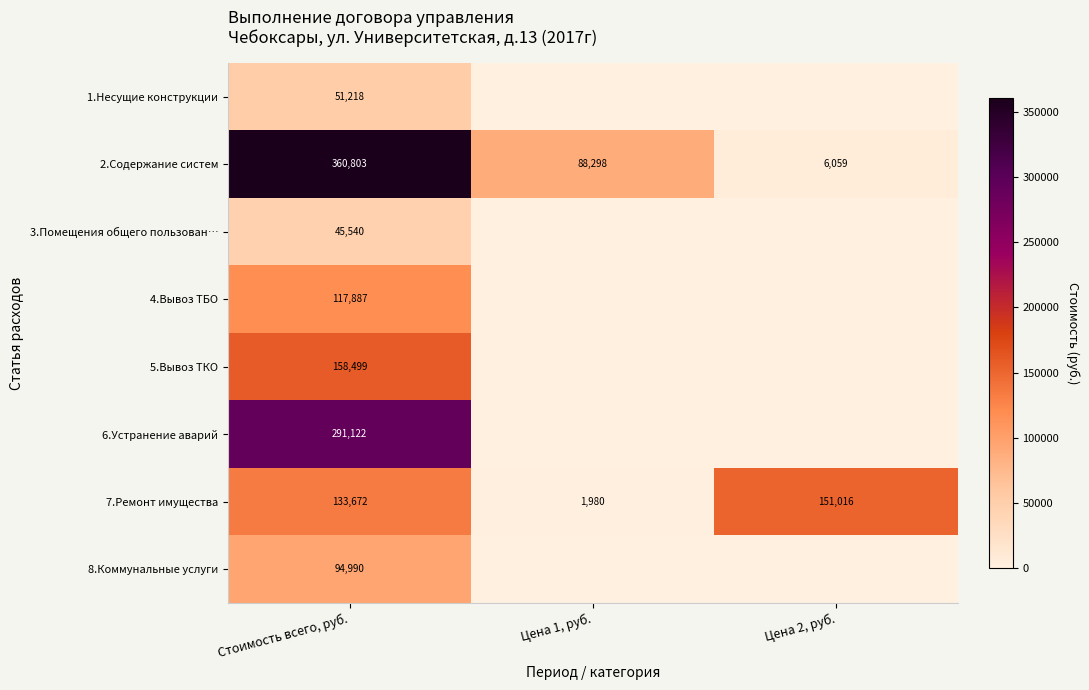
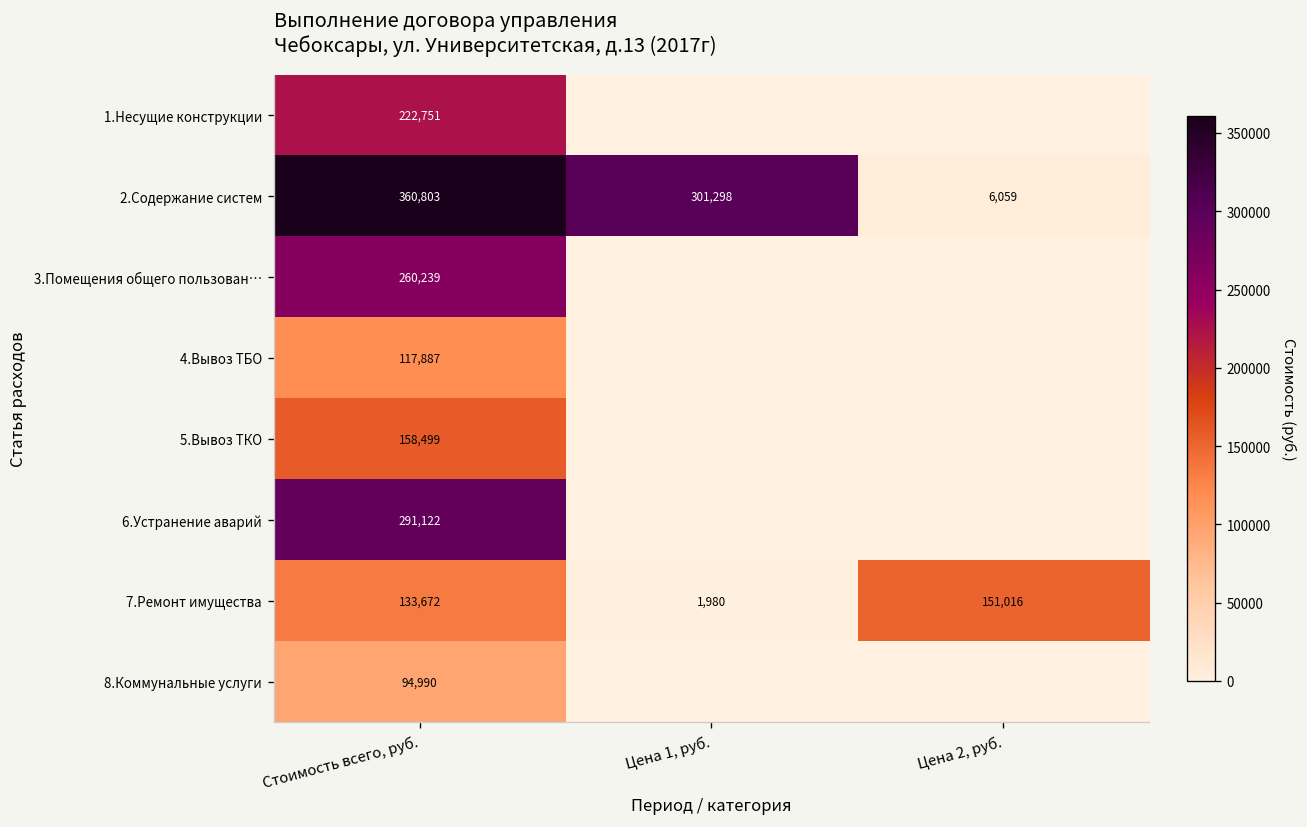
  {
    "1.Несущие конструкции": {
-     "Стоимость всего, руб.": "51,218"
+     "Стоимость всего, руб.": "222,751"
    },
    "2.Содержание систем": {
      "Стоимость всего, руб.": "360,803",
-     "Цена 1, руб.": "88,298",
+     "Цена 1, руб.": "301,298",
      "Цена 2, руб.": "6,059"
    },
    "3.Помещения общего пользован…": {
-     "Стоимость всего, руб.": "45,540"
+     "Стоимость всего, руб.": "260,239"
    },
    "4.Вывоз ТБО": {
      "Стоимость всего, руб.": "117,887"
    },
    "5.Вывоз ТКО": {
      "Стоимость всего, руб.": "158,499"
    },
    "6.Устранение аварий": {
      "Стоимость всего, руб.": "291,122"
    },
    "7.Ремонт имущества": {
      "Стоимость всего, руб.": "133,672",
      "Цена 1, руб.": "1,980",
      "Цена 2, руб.": "151,016"
    },
    "8.Коммунальные услуги": {
      "Стоимость всего, руб.": "94,990"
    }
  }
